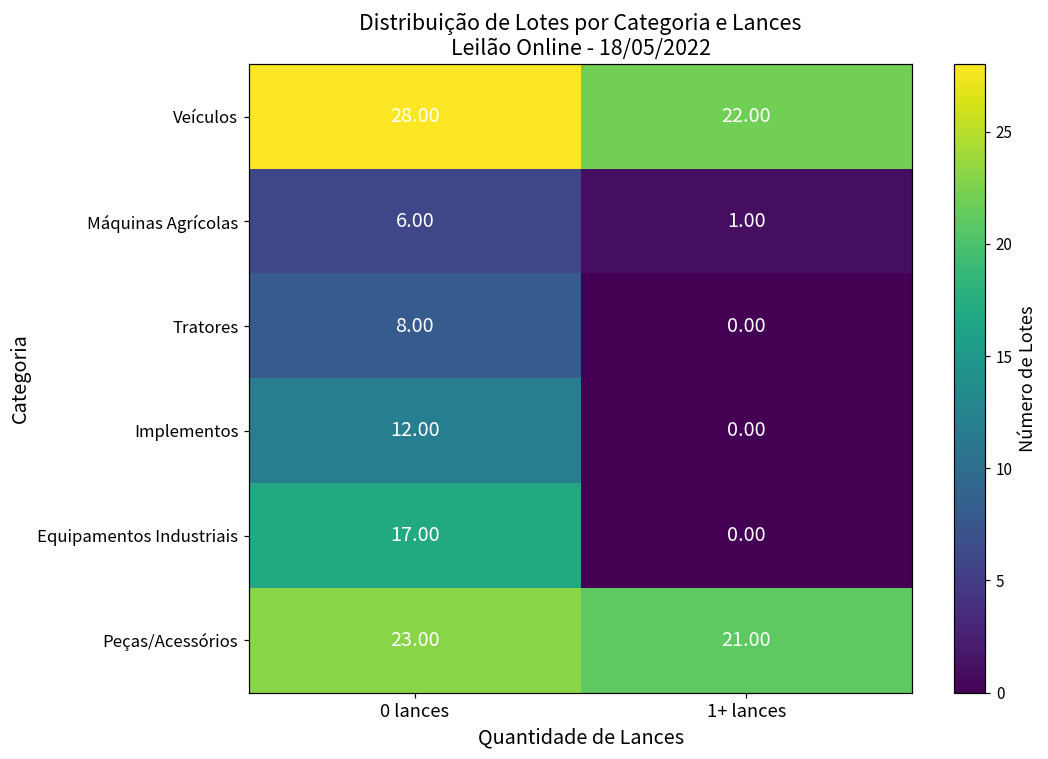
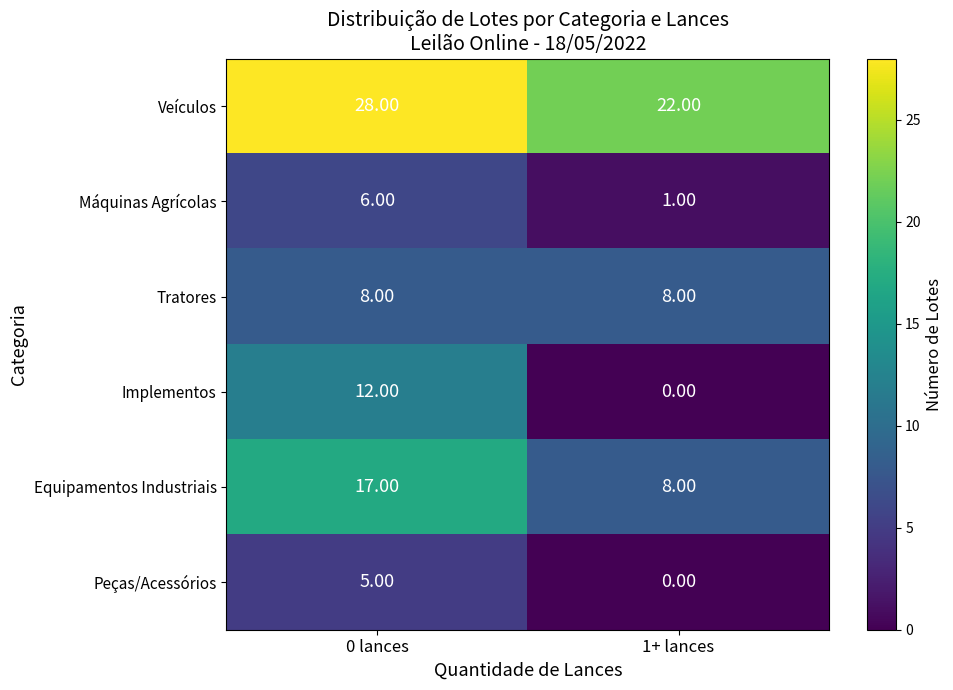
  {
    "Veículos": {
      "0 lances": 28.00,
      "1+ lances": 22.00
    },
    "Máquinas Agrícolas": {
      "0 lances": 6.00,
      "1+ lances": 1.00
    },
    "Tratores": {
      "0 lances": 8.00,
-     "1+ lances": 0.00
+     "1+ lances": 8.00
    },
    "Implementos": {
      "0 lances": 12.00,
      "1+ lances": 0.00
    },
    "Equipamentos Industriais": {
      "0 lances": 17.00,
-     "1+ lances": 0.00
+     "1+ lances": 8.00
    },
    "Peças/Acessórios": {
-     "0 lances": 23.00,
-     "1+ lances": 21.00
+     "0 lances": 5.00,
+     "1+ lances": 0.00
    }
  }
